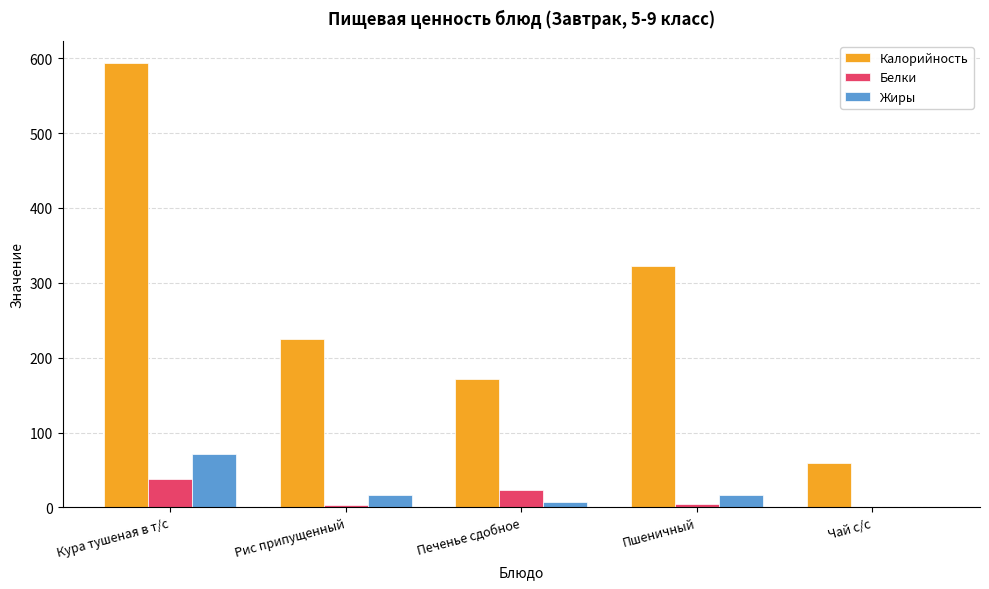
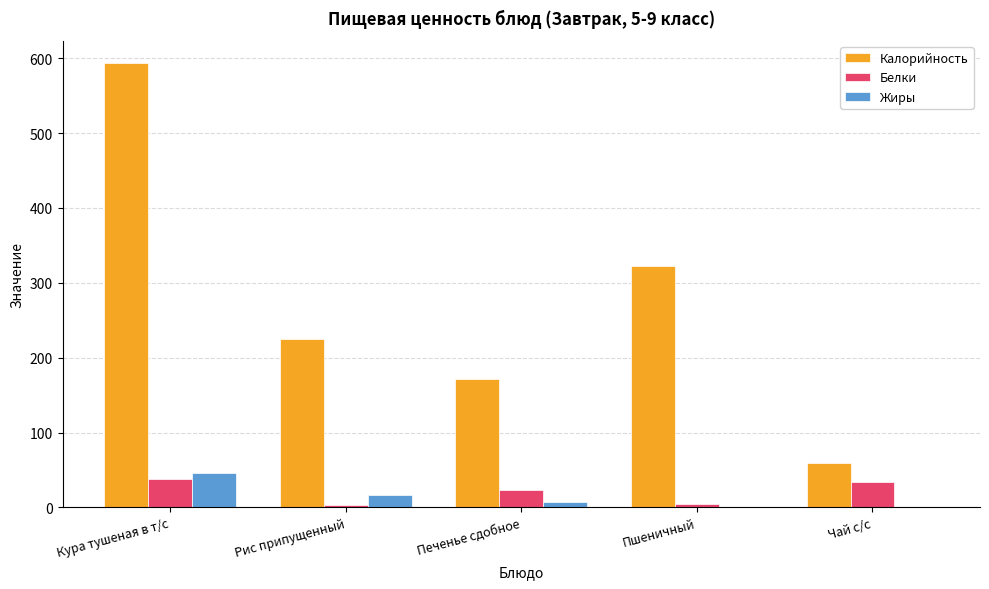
  {
    "Калорийность": {
      "Кура тушеная в т/с": 590,
      "Рис припущенный": 230,
      "Печенье сдобное": 170,
      "Пшеничный": 320,
      "Чай с/с": 60
    },
    "Белки": {
      "Кура тушеная в т/с": 40,
      "Рис припущенный": 0,
      "Печенье сдобное": 20,
      "Пшеничный": 0,
-     "Чай с/с": 0
+     "Чай с/с": 30
    },
    "Жиры": {
-     "Кура тушеная в т/с": 70,
+     "Кура тушеная в т/с": 50,
      "Рис припущенный": 20,
      "Печенье сдобное": 10,
-     "Пшеничный": 20,
+     "Пшеничный": 0,
      "Чай с/с": 0
    }
  }
